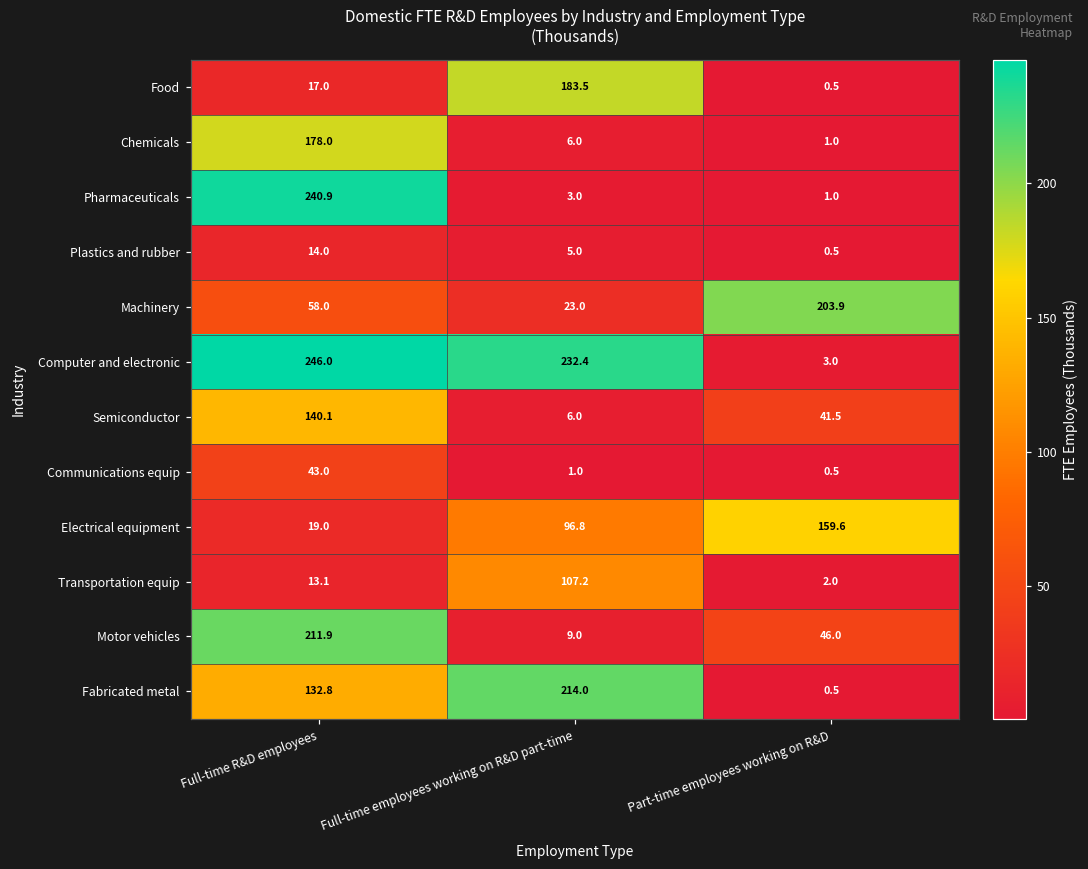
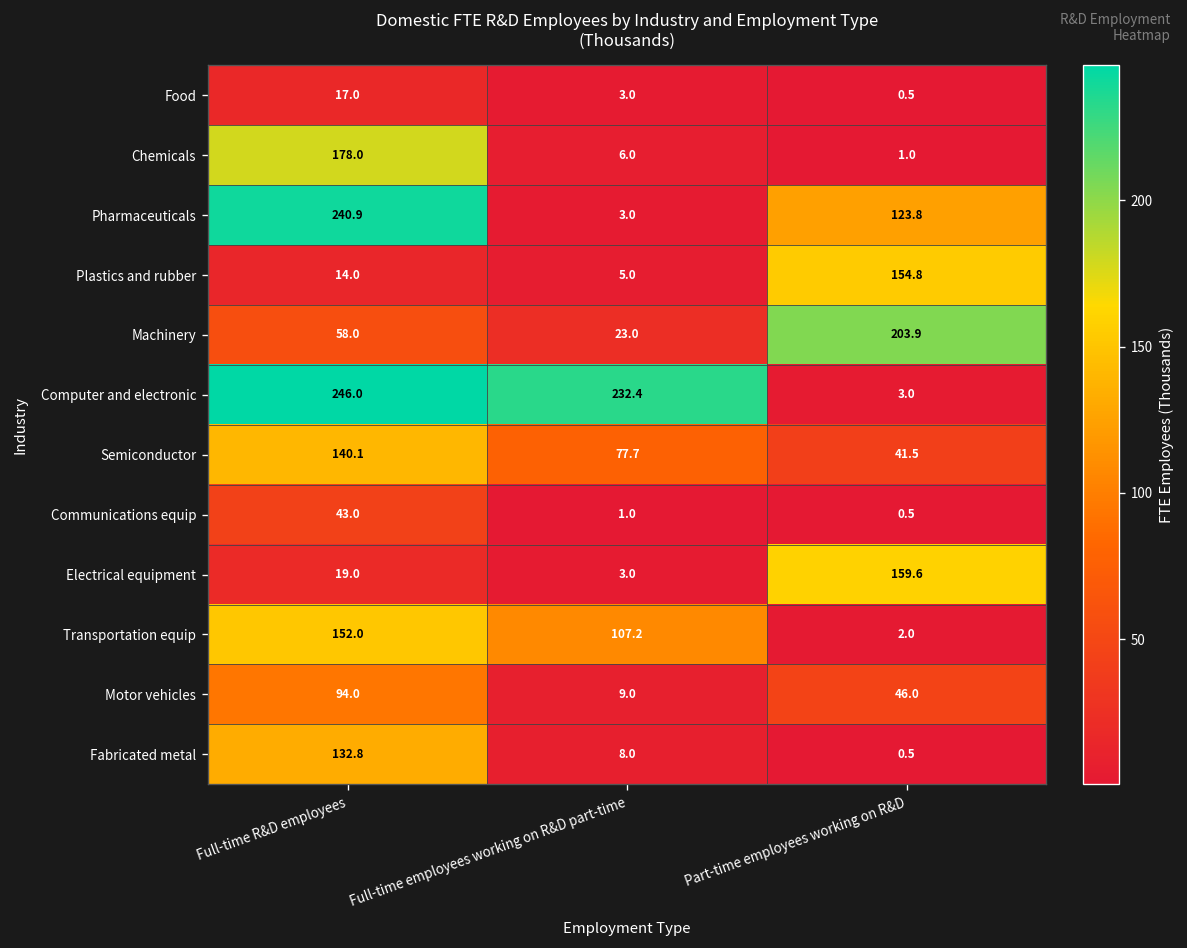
  {
    "Food": {
      "Full-time R&D employees": 17.0,
-     "Full-time employees working on R&D part-time": 183.5,
+     "Full-time employees working on R&D part-time": 3.0,
      "Part-time employees working on R&D": 0.5
    },
    "Chemicals": {
      "Full-time R&D employees": 178.0,
      "Full-time employees working on R&D part-time": 6.0,
      "Part-time employees working on R&D": 1.0
    },
    "Pharmaceuticals": {
      "Full-time R&D employees": 240.9,
      "Full-time employees working on R&D part-time": 3.0,
-     "Part-time employees working on R&D": 1.0
+     "Part-time employees working on R&D": 123.8
    },
    "Plastics and rubber": {
      "Full-time R&D employees": 14.0,
      "Full-time employees working on R&D part-time": 5.0,
-     "Part-time employees working on R&D": 0.5
+     "Part-time employees working on R&D": 154.8
    },
    "Machinery": {
      "Full-time R&D employees": 58.0,
      "Full-time employees working on R&D part-time": 23.0,
      "Part-time employees working on R&D": 203.9
    },
    "Computer and electronic": {
      "Full-time R&D employees": 246.0,
      "Full-time employees working on R&D part-time": 232.4,
      "Part-time employees working on R&D": 3.0
    },
    "Semiconductor": {
      "Full-time R&D employees": 140.1,
-     "Full-time employees working on R&D part-time": 6.0,
+     "Full-time employees working on R&D part-time": 77.7,
      "Part-time employees working on R&D": 41.5
    },
    "Communications equip": {
      "Full-time R&D employees": 43.0,
      "Full-time employees working on R&D part-time": 1.0,
      "Part-time employees working on R&D": 0.5
    },
    "Electrical equipment": {
      "Full-time R&D employees": 19.0,
-     "Full-time employees working on R&D part-time": 96.8,
+     "Full-time employees working on R&D part-time": 3.0,
      "Part-time employees working on R&D": 159.6
    },
    "Transportation equip": {
-     "Full-time R&D employees": 13.1,
+     "Full-time R&D employees": 152.0,
      "Full-time employees working on R&D part-time": 107.2,
      "Part-time employees working on R&D": 2.0
    },
    "Motor vehicles": {
-     "Full-time R&D employees": 211.9,
+     "Full-time R&D employees": 94.0,
      "Full-time employees working on R&D part-time": 9.0,
      "Part-time employees working on R&D": 46.0
    },
    "Fabricated metal": {
      "Full-time R&D employees": 132.8,
-     "Full-time employees working on R&D part-time": 214.0,
+     "Full-time employees working on R&D part-time": 8.0,
      "Part-time employees working on R&D": 0.5
    }
  }
